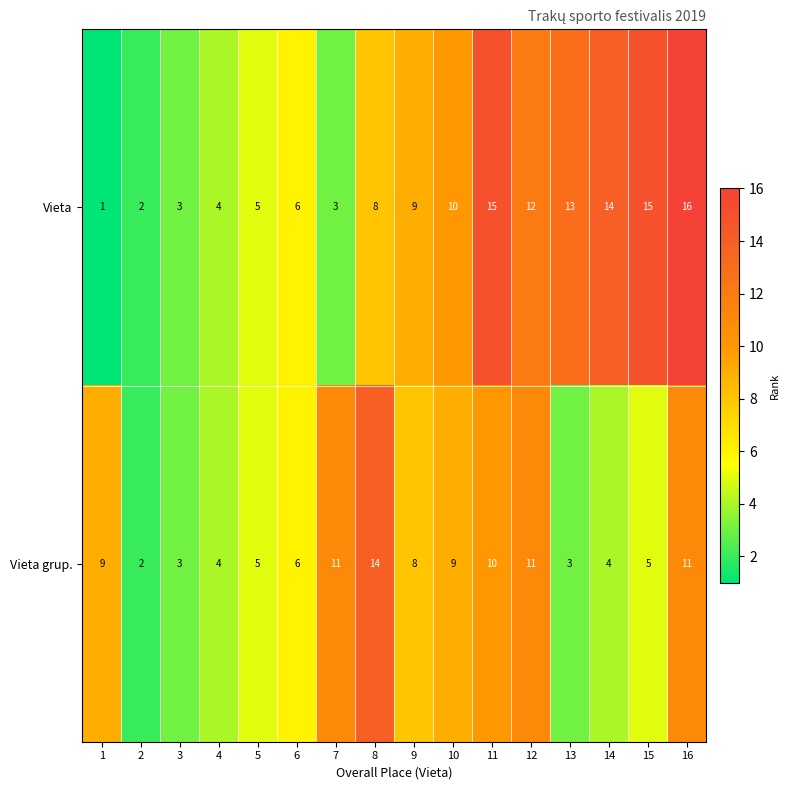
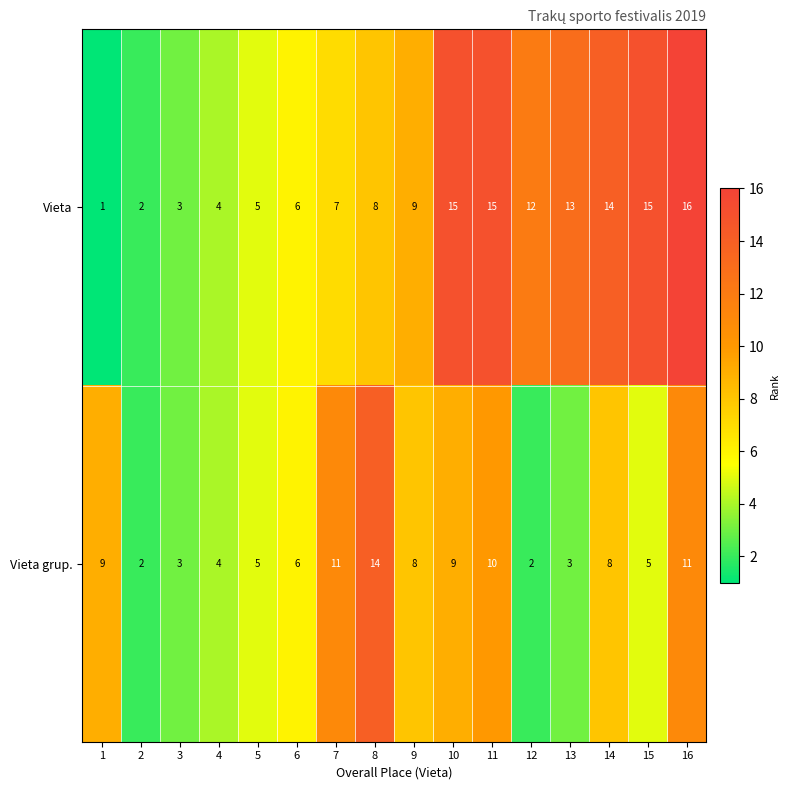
  {
    "Vieta": {
      "1": 1,
      "2": 2,
      "3": 3,
      "4": 4,
      "5": 5,
      "6": 6,
-     "7": 3,
+     "7": 7,
      "8": 8,
      "9": 9,
-     "10": 10,
+     "10": 15,
      "11": 15,
      "12": 12,
      "13": 13,
      "14": 14,
      "15": 15,
      "16": 16
    },
    "Vieta grup.": {
      "1": 9,
      "2": 2,
      "3": 3,
      "4": 4,
      "5": 5,
      "6": 6,
      "7": 11,
      "8": 14,
      "9": 8,
      "10": 9,
      "11": 10,
-     "12": 11,
+     "12": 2,
      "13": 3,
-     "14": 4,
+     "14": 8,
      "15": 5,
      "16": 11
    }
  }
